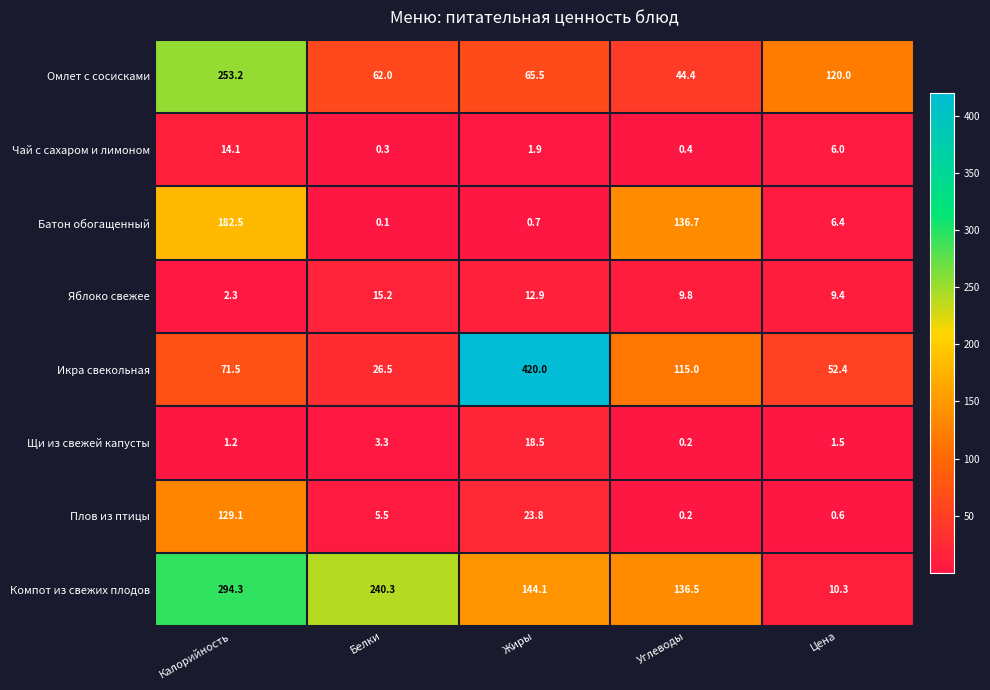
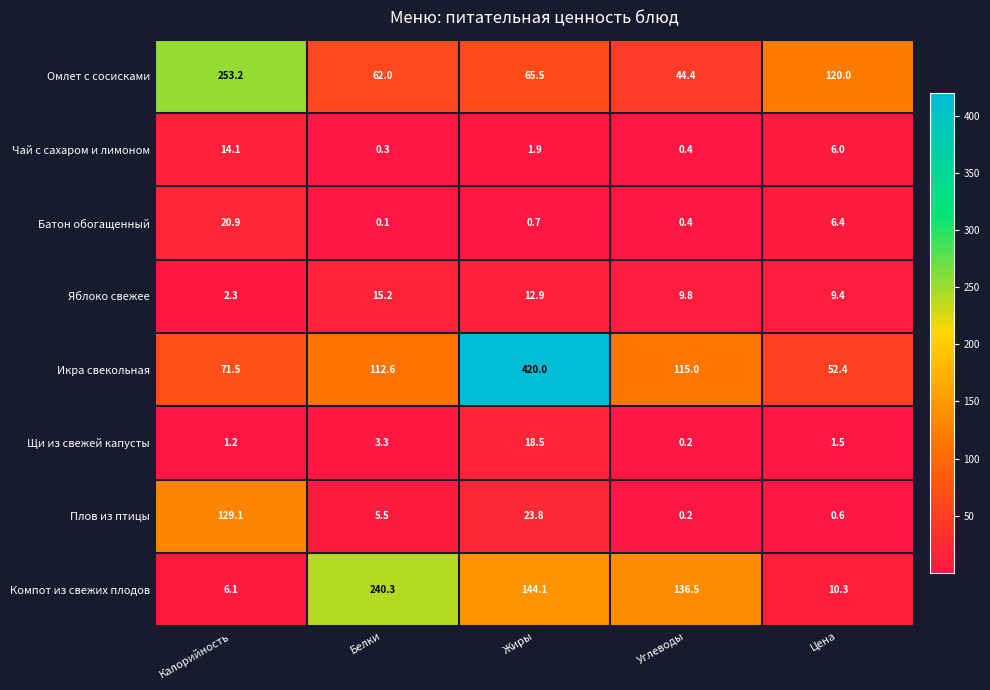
  {
    "Омлет с сосисками": {
      "Калорийность": 253.2,
      "Белки": 62.0,
      "Жиры": 65.5,
      "Углеводы": 44.4,
      "Цена": 120.0
    },
    "Чай с сахаром и лимоном": {
      "Калорийность": 14.1,
      "Белки": 0.3,
      "Жиры": 1.9,
      "Углеводы": 0.4,
      "Цена": 6.0
    },
    "Батон обогащенный": {
-     "Калорийность": 182.5,
+     "Калорийность": 20.9,
      "Белки": 0.1,
      "Жиры": 0.7,
-     "Углеводы": 136.7,
+     "Углеводы": 0.4,
      "Цена": 6.4
    },
    "Яблоко свежее": {
      "Калорийность": 2.3,
      "Белки": 15.2,
      "Жиры": 12.9,
      "Углеводы": 9.8,
      "Цена": 9.4
    },
    "Икра свекольная": {
      "Калорийность": 71.5,
-     "Белки": 26.5,
+     "Белки": 112.6,
      "Жиры": 420.0,
      "Углеводы": 115.0,
      "Цена": 52.4
    },
    "Щи из свежей капусты": {
      "Калорийность": 1.2,
      "Белки": 3.3,
      "Жиры": 18.5,
      "Углеводы": 0.2,
      "Цена": 1.5
    },
    "Плов из птицы": {
      "Калорийность": 129.1,
      "Белки": 5.5,
      "Жиры": 23.8,
      "Углеводы": 0.2,
      "Цена": 0.6
    },
    "Компот из свежих плодов": {
-     "Калорийность": 294.3,
+     "Калорийность": 6.1,
      "Белки": 240.3,
      "Жиры": 144.1,
      "Углеводы": 136.5,
      "Цена": 10.3
    }
  }
